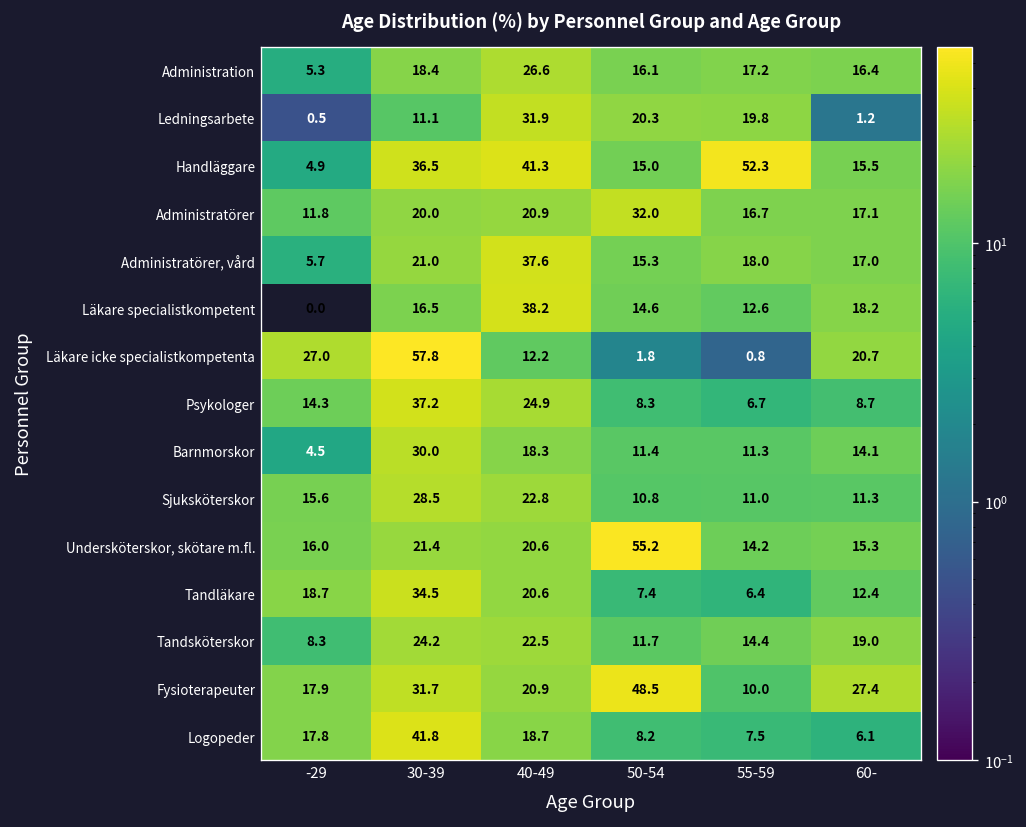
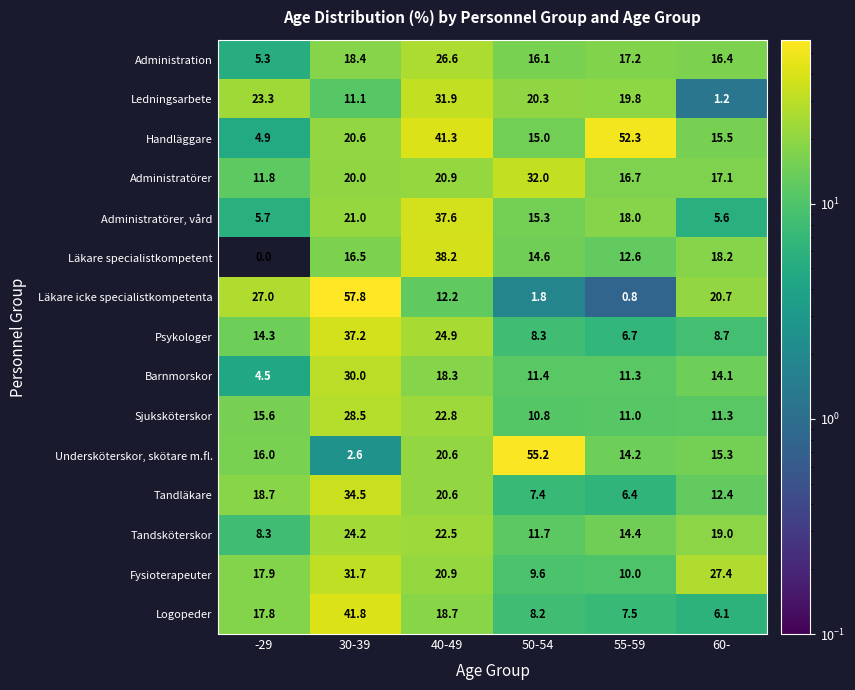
  {
    "Administration": {
      "-29": 5.3,
      "30-39": 18.4,
      "40-49": 26.6,
      "50-54": 16.1,
      "55-59": 17.2,
      "60-": 16.4
    },
    "Ledningsarbete": {
-     "-29": 0.5,
+     "-29": 23.3,
      "30-39": 11.1,
      "40-49": 31.9,
      "50-54": 20.3,
      "55-59": 19.8,
      "60-": 1.2
    },
    "Handläggare": {
      "-29": 4.9,
-     "30-39": 36.5,
+     "30-39": 20.6,
      "40-49": 41.3,
      "50-54": 15.0,
      "55-59": 52.3,
      "60-": 15.5
    },
    "Administratörer": {
      "-29": 11.8,
      "30-39": 20.0,
      "40-49": 20.9,
      "50-54": 32.0,
      "55-59": 16.7,
      "60-": 17.1
    },
    "Administratörer, vård": {
      "-29": 5.7,
      "30-39": 21.0,
      "40-49": 37.6,
      "50-54": 15.3,
      "55-59": 18.0,
-     "60-": 17.0
+     "60-": 5.6
    },
    "Läkare specialistkompetent": {
      "30-39": 16.5,
      "40-49": 38.2,
      "50-54": 14.6,
      "55-59": 12.6,
      "60-": 18.2
    },
    "Läkare icke specialistkompetenta": {
      "-29": 27.0,
      "30-39": 57.8,
      "40-49": 12.2,
      "50-54": 1.8,
      "55-59": 0.8,
      "60-": 20.7
    },
    "Psykologer": {
      "-29": 14.3,
      "30-39": 37.2,
      "40-49": 24.9,
      "50-54": 8.3,
      "55-59": 6.7,
      "60-": 8.7
    },
    "Barnmorskor": {
      "-29": 4.5,
      "30-39": 30.0,
      "40-49": 18.3,
      "50-54": 11.4,
      "55-59": 11.3,
      "60-": 14.1
    },
    "Sjuksköterskor": {
      "-29": 15.6,
      "30-39": 28.5,
      "40-49": 22.8,
      "50-54": 10.8,
      "55-59": 11.0,
      "60-": 11.3
    },
    "Undersköterskor, skötare m.fl.": {
      "-29": 16.0,
-     "30-39": 21.4,
+     "30-39": 2.6,
      "40-49": 20.6,
      "50-54": 55.2,
      "55-59": 14.2,
      "60-": 15.3
    },
    "Tandläkare": {
      "-29": 18.7,
      "30-39": 34.5,
      "40-49": 20.6,
      "50-54": 7.4,
      "55-59": 6.4,
      "60-": 12.4
    },
    "Tandsköterskor": {
      "-29": 8.3,
      "30-39": 24.2,
      "40-49": 22.5,
      "50-54": 11.7,
      "55-59": 14.4,
      "60-": 19.0
    },
    "Fysioterapeuter": {
      "-29": 17.9,
      "30-39": 31.7,
      "40-49": 20.9,
-     "50-54": 48.5,
+     "50-54": 9.6,
      "55-59": 10.0,
      "60-": 27.4
    },
    "Logopeder": {
      "-29": 17.8,
      "30-39": 41.8,
      "40-49": 18.7,
      "50-54": 8.2,
      "55-59": 7.5,
      "60-": 6.1
    }
  }
